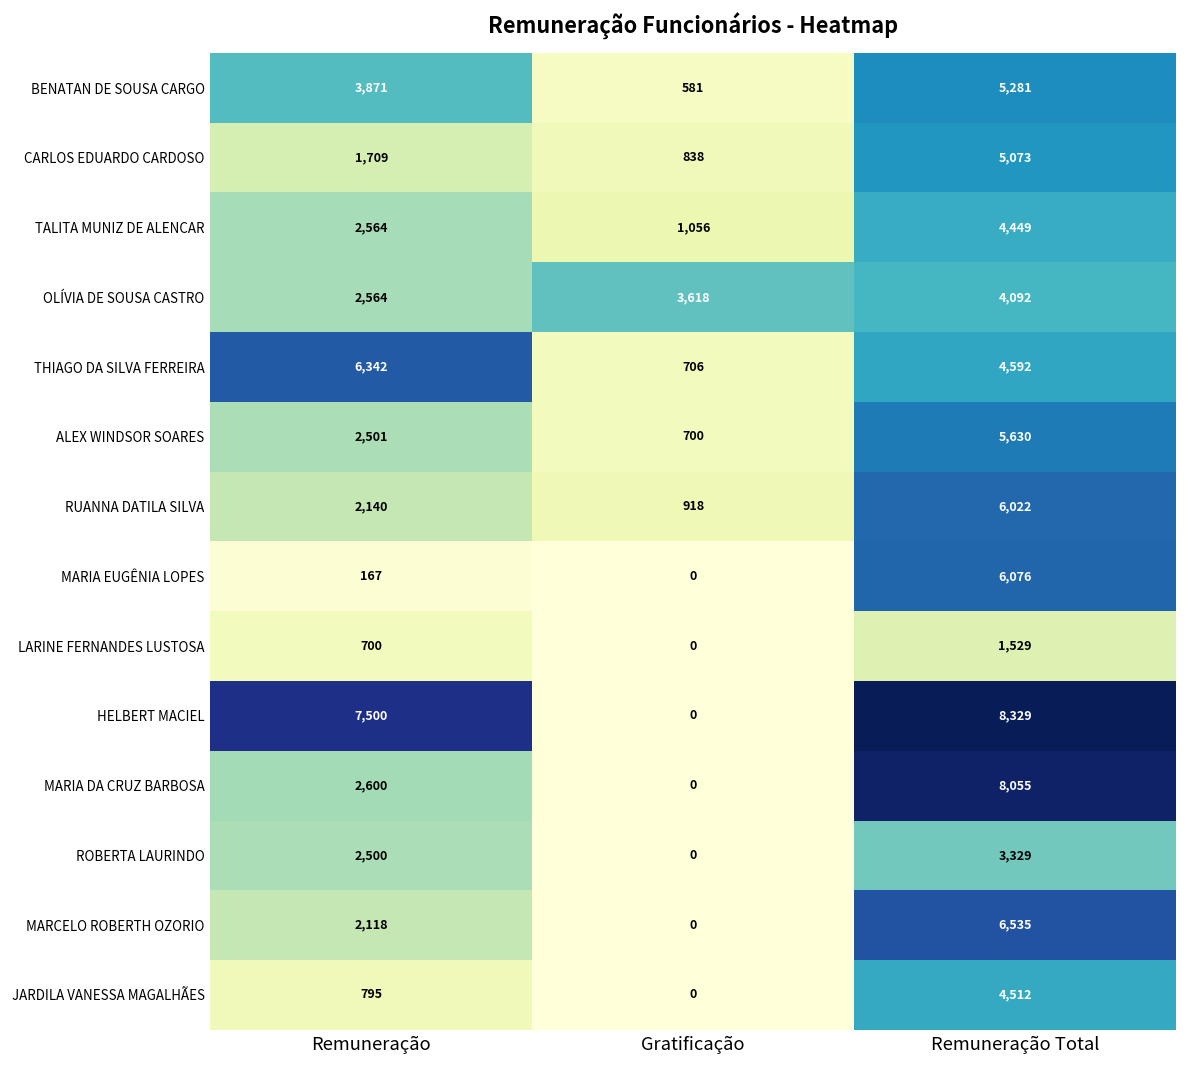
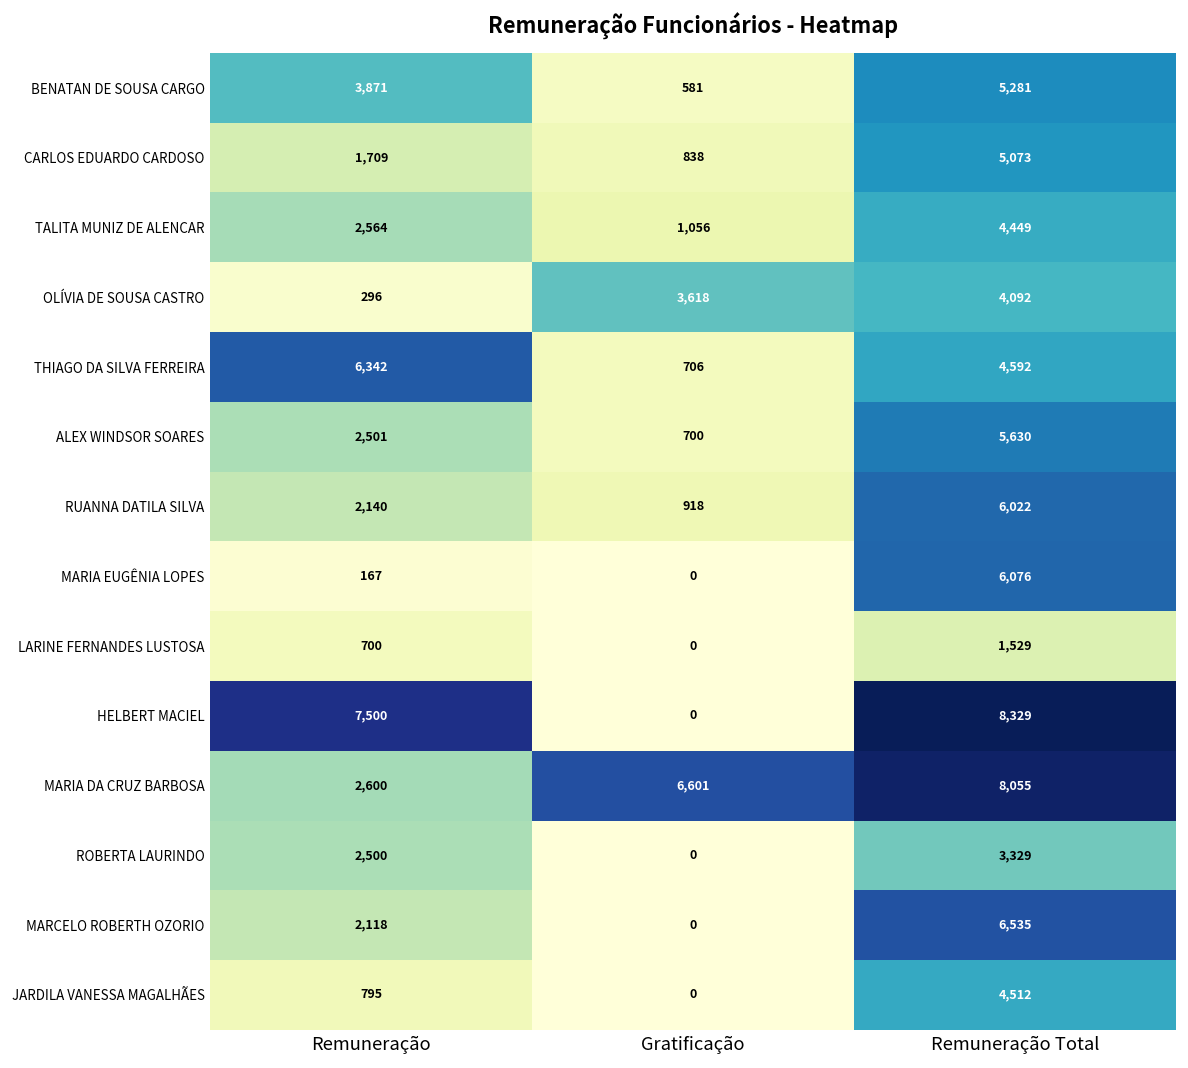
  {
    "BENATAN DE SOUSA CARGO": {
      "Remuneração": "3,871",
      "Gratificação": "581",
      "Remuneração Total": "5,281"
    },
    "CARLOS EDUARDO CARDOSO": {
      "Remuneração": "1,709",
      "Gratificação": "838",
      "Remuneração Total": "5,073"
    },
    "TALITA MUNIZ DE ALENCAR": {
      "Remuneração": "2,564",
      "Gratificação": "1,056",
      "Remuneração Total": "4,449"
    },
    "OLÍVIA DE SOUSA CASTRO": {
-     "Remuneração": "2,564",
+     "Remuneração": "296",
      "Gratificação": "3,618",
      "Remuneração Total": "4,092"
    },
    "THIAGO DA SILVA FERREIRA": {
      "Remuneração": "6,342",
      "Gratificação": "706",
      "Remuneração Total": "4,592"
    },
    "ALEX WINDSOR SOARES": {
      "Remuneração": "2,501",
      "Gratificação": "700",
      "Remuneração Total": "5,630"
    },
    "RUANNA DATILA SILVA": {
      "Remuneração": "2,140",
      "Gratificação": "918",
      "Remuneração Total": "6,022"
    },
    "MARIA EUGÊNIA LOPES": {
      "Remuneração": "167",
      "Gratificação": "0",
      "Remuneração Total": "6,076"
    },
    "LARINE FERNANDES LUSTOSA": {
      "Remuneração": "700",
      "Gratificação": "0",
      "Remuneração Total": "1,529"
    },
    "HELBERT MACIEL": {
      "Remuneração": "7,500",
      "Gratificação": "0",
      "Remuneração Total": "8,329"
    },
    "MARIA DA CRUZ BARBOSA": {
      "Remuneração": "2,600",
-     "Gratificação": "0",
+     "Gratificação": "6,601",
      "Remuneração Total": "8,055"
    },
    "ROBERTA LAURINDO": {
      "Remuneração": "2,500",
      "Gratificação": "0",
      "Remuneração Total": "3,329"
    },
    "MARCELO ROBERTH OZORIO": {
      "Remuneração": "2,118",
      "Gratificação": "0",
      "Remuneração Total": "6,535"
    },
    "JARDILA VANESSA MAGALHÃES": {
      "Remuneração": "795",
      "Gratificação": "0",
      "Remuneração Total": "4,512"
    }
  }
